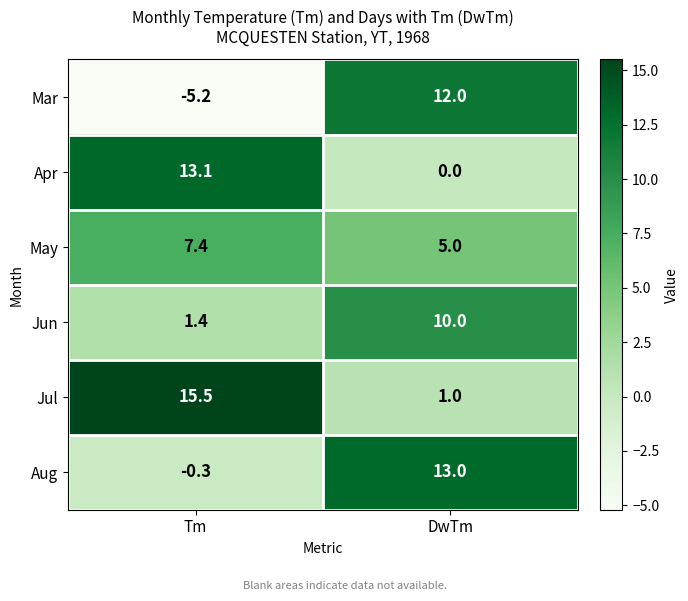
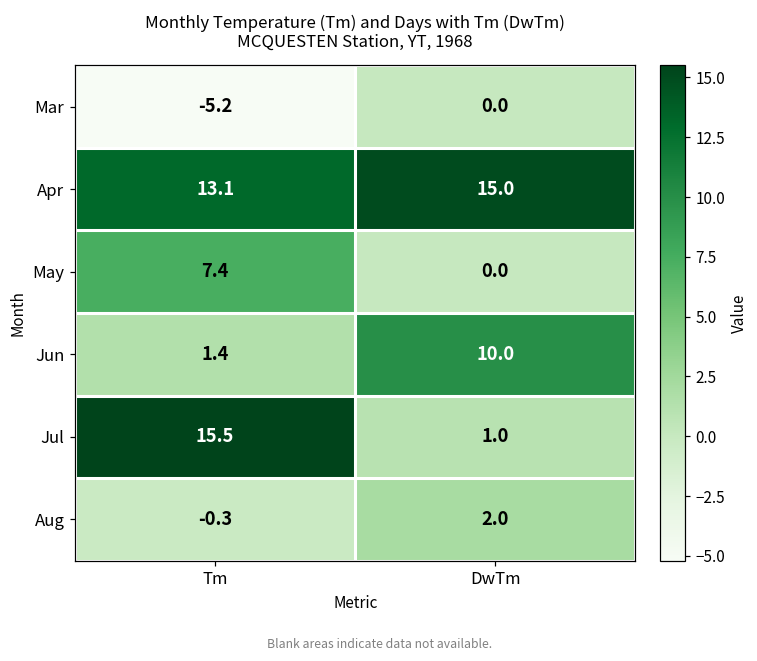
  {
    "Mar": {
      "Tm": -5.2,
-     "DwTm": 12.0
+     "DwTm": 0.0
    },
    "Apr": {
      "Tm": 13.1,
-     "DwTm": 0.0
+     "DwTm": 15.0
    },
    "May": {
      "Tm": 7.4,
-     "DwTm": 5.0
+     "DwTm": 0.0
    },
    "Jun": {
      "Tm": 1.4,
      "DwTm": 10.0
    },
    "Jul": {
      "Tm": 15.5,
      "DwTm": 1.0
    },
    "Aug": {
      "Tm": -0.3,
-     "DwTm": 13.0
+     "DwTm": 2.0
    }
  }
